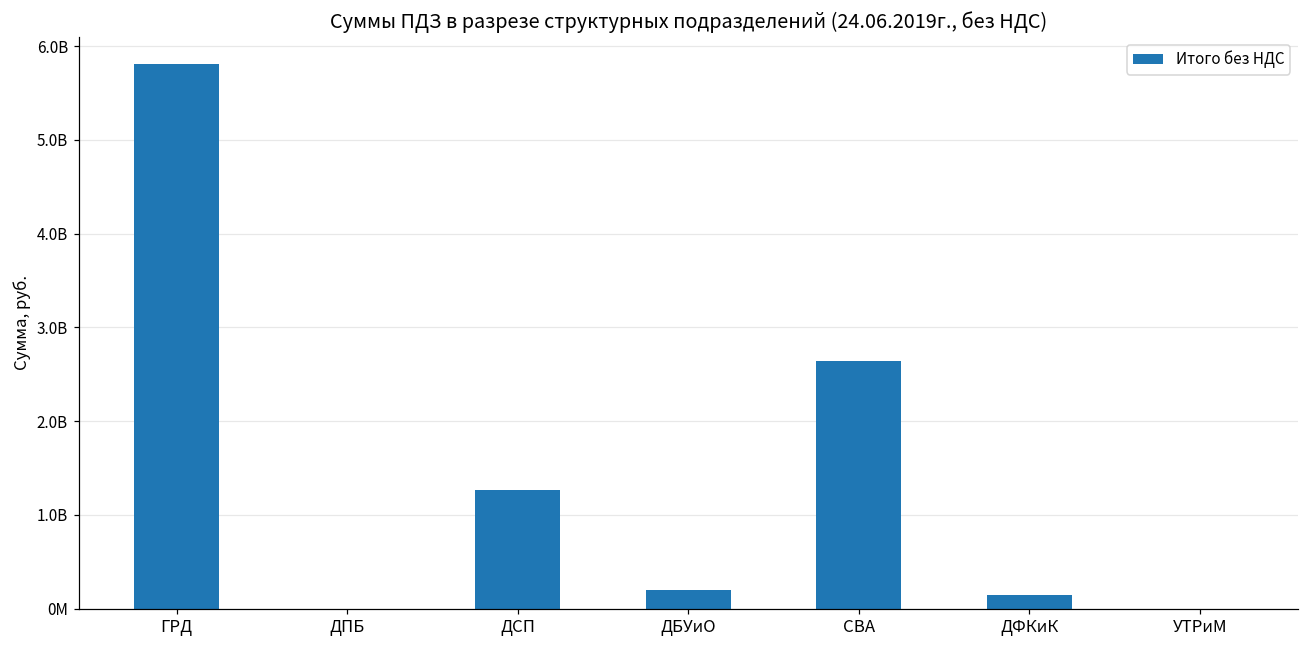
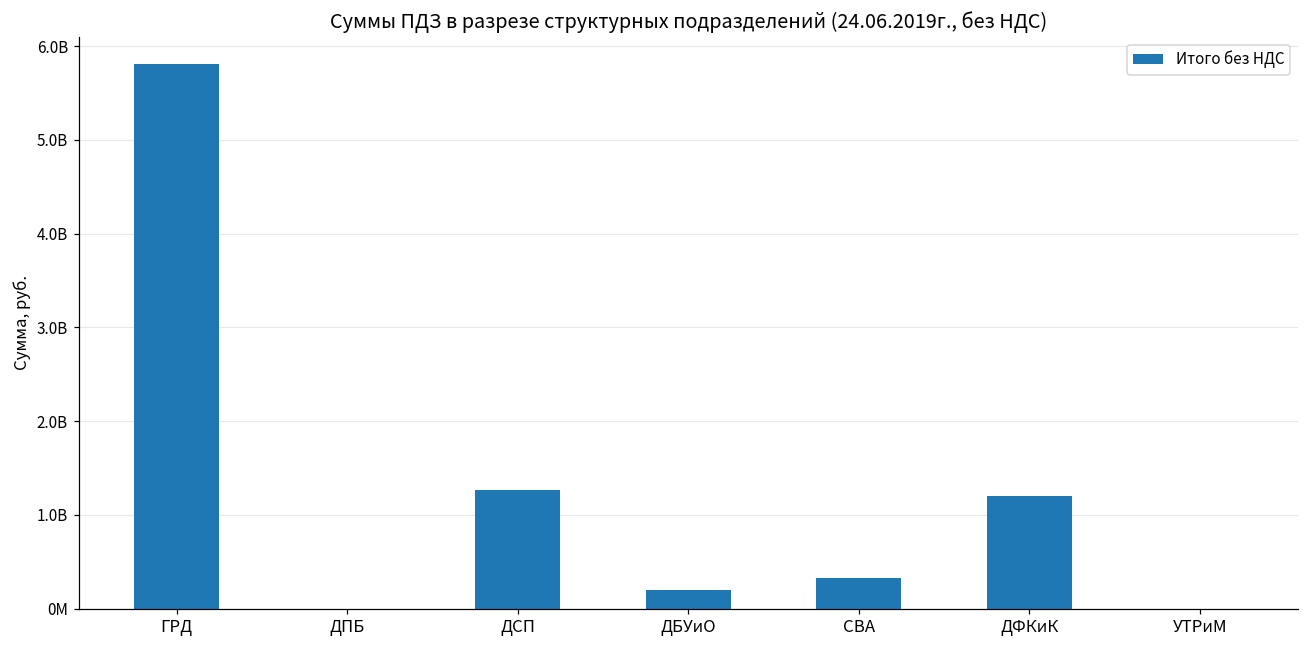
  {
    "ГРД": 5800000000,
    "ДПБ": 0,
    "ДСП": 1300000000,
    "ДБУиО": 200000000,
-   "СВА": 2600000000,
-   "ДФКиК": 200000000,
+   "СВА": 300000000,
+   "ДФКиК": 1200000000,
    "УТРиМ": 0
  }
